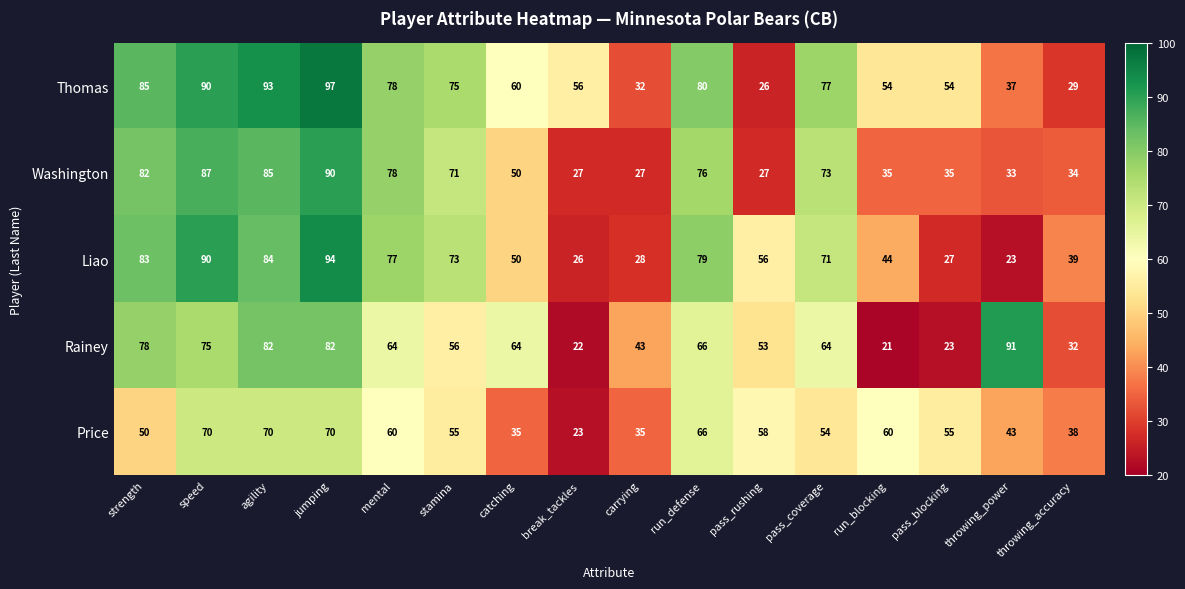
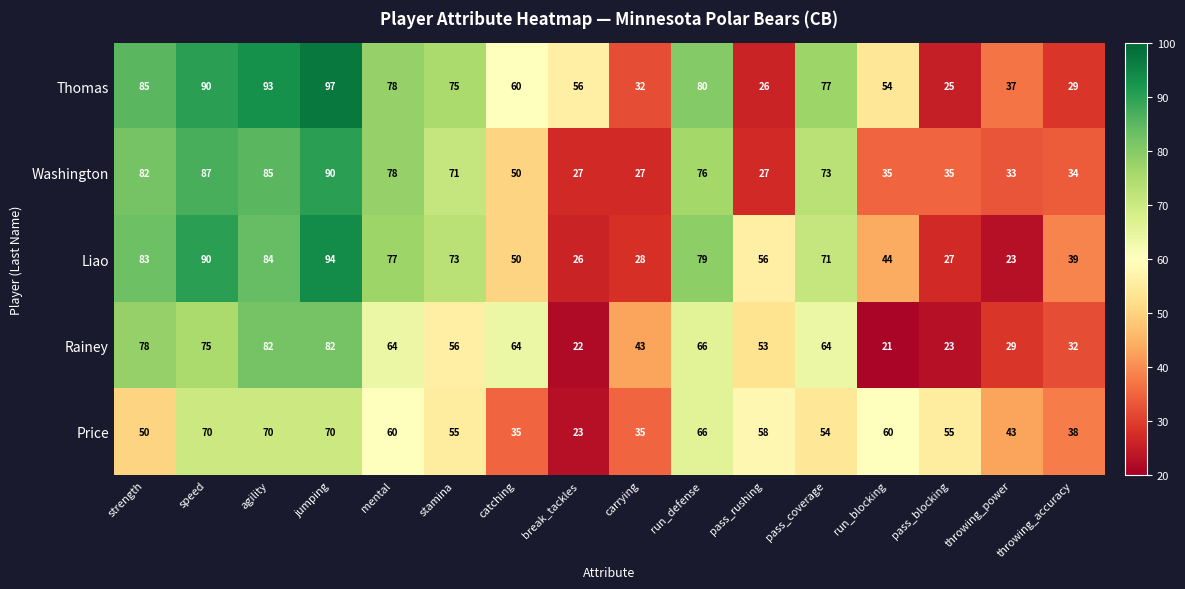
  {
    "Thomas": {
      "strength": 85,
      "speed": 90,
      "agility": 93,
      "jumping": 97,
      "mental": 78,
      "stamina": 75,
      "catching": 60,
      "break_tackles": 56,
      "carrying": 32,
      "run_defense": 80,
      "pass_rushing": 26,
      "pass_coverage": 77,
      "run_blocking": 54,
-     "pass_blocking": 54,
+     "pass_blocking": 25,
      "throwing_power": 37,
      "throwing_accuracy": 29
    },
    "Washington": {
      "strength": 82,
      "speed": 87,
      "agility": 85,
      "jumping": 90,
      "mental": 78,
      "stamina": 71,
      "catching": 50,
      "break_tackles": 27,
      "carrying": 27,
      "run_defense": 76,
      "pass_rushing": 27,
      "pass_coverage": 73,
      "run_blocking": 35,
      "pass_blocking": 35,
      "throwing_power": 33,
      "throwing_accuracy": 34
    },
    "Liao": {
      "strength": 83,
      "speed": 90,
      "agility": 84,
      "jumping": 94,
      "mental": 77,
      "stamina": 73,
      "catching": 50,
      "break_tackles": 26,
      "carrying": 28,
      "run_defense": 79,
      "pass_rushing": 56,
      "pass_coverage": 71,
      "run_blocking": 44,
      "pass_blocking": 27,
      "throwing_power": 23,
      "throwing_accuracy": 39
    },
    "Rainey": {
      "strength": 78,
      "speed": 75,
      "agility": 82,
      "jumping": 82,
      "mental": 64,
      "stamina": 56,
      "catching": 64,
      "break_tackles": 22,
      "carrying": 43,
      "run_defense": 66,
      "pass_rushing": 53,
      "pass_coverage": 64,
      "run_blocking": 21,
      "pass_blocking": 23,
-     "throwing_power": 91,
+     "throwing_power": 29,
      "throwing_accuracy": 32
    },
    "Price": {
      "strength": 50,
      "speed": 70,
      "agility": 70,
      "jumping": 70,
      "mental": 60,
      "stamina": 55,
      "catching": 35,
      "break_tackles": 23,
      "carrying": 35,
      "run_defense": 66,
      "pass_rushing": 58,
      "pass_coverage": 54,
      "run_blocking": 60,
      "pass_blocking": 55,
      "throwing_power": 43,
      "throwing_accuracy": 38
    }
  }
